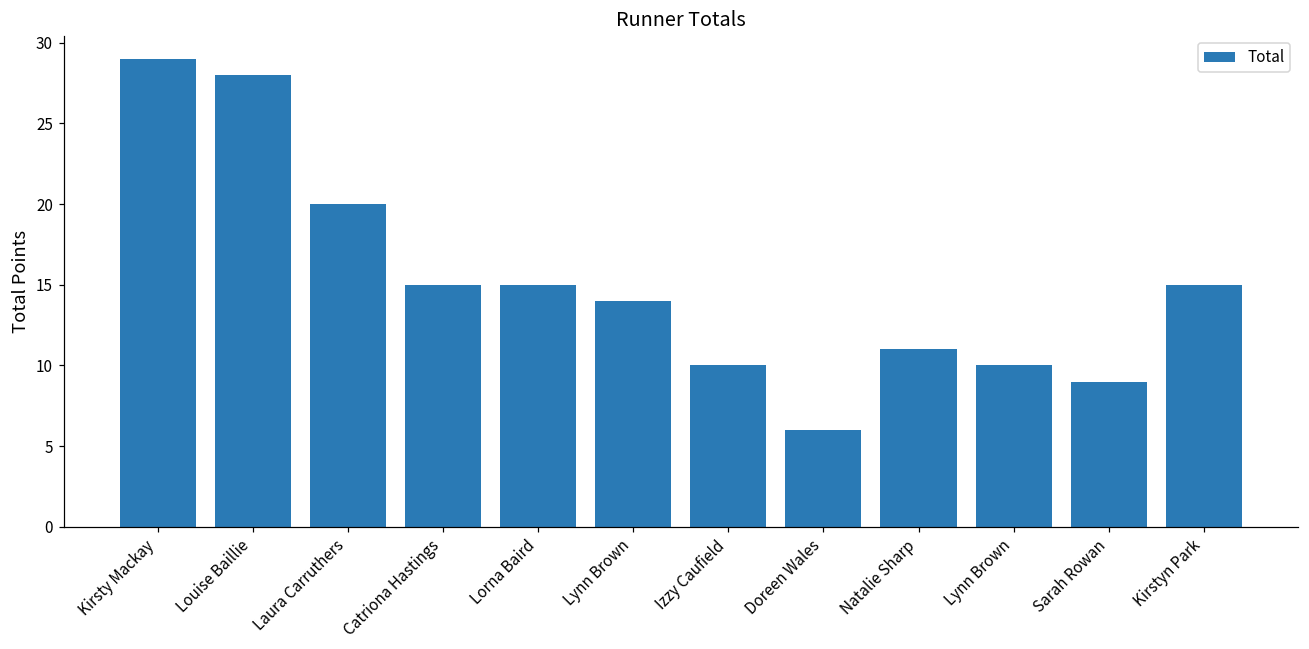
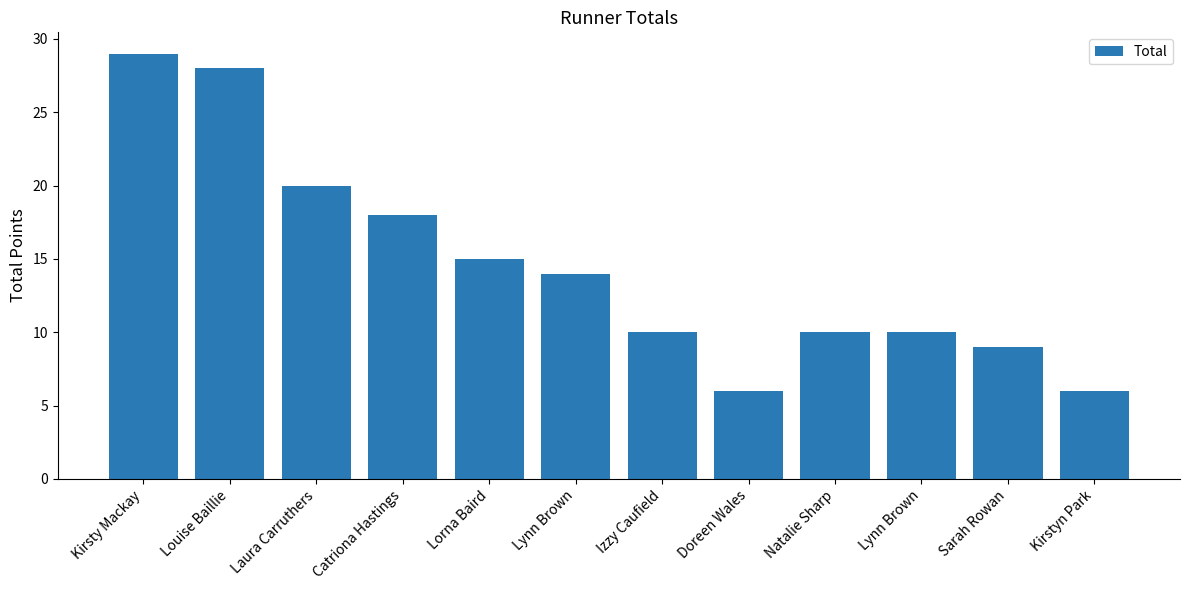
  {
    "Kirsty Mackay": 29,
    "Louise Baillie": 28,
    "Laura Carruthers": 20,
-   "Catriona Hastings": 15,
+   "Catriona Hastings": 18,
    "Lorna Baird": 15,
    "Izzy Caufield": 10,
    "Doreen Wales": 6,
-   "Natalie Sharp": 11,
+   "Natalie Sharp": 10,
    "Sarah Rowan": 9,
-   "Kirstyn Park": 15
+   "Kirstyn Park": 6
  }
